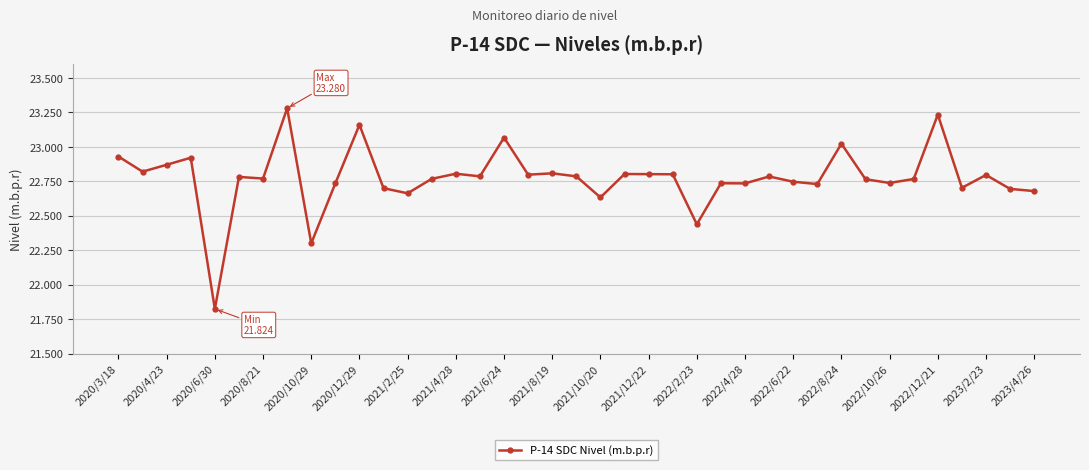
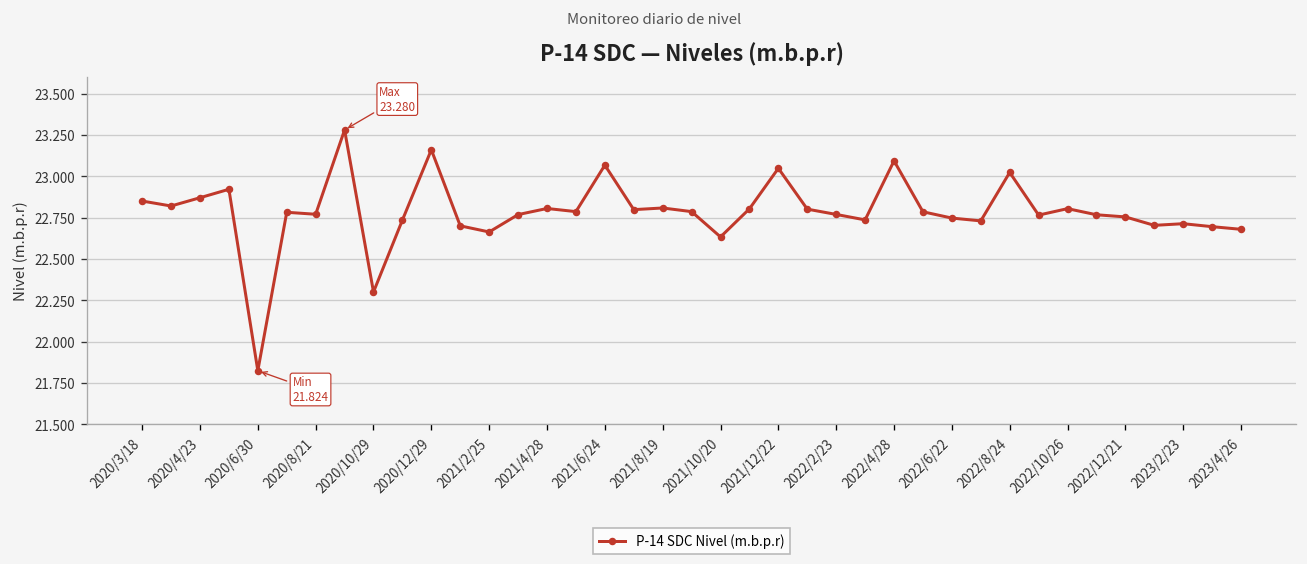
  {
-   "2020/3/18": 22.93,
+   "2020/3/18": 22.85,
    "2020/4/23": 22.87,
    "2020/8/21": 22.77,
    "2020/10/29": 22.30,
    "2020/12/29": 23.16,
    "2021/2/25": 22.66,
    "2021/4/28": 22.81,
    "2021/6/24": 23.07,
    "2021/8/19": 22.81,
    "2021/10/20": 22.63,
-   "2021/12/22": 22.80,
-   "2022/2/23": 22.44,
-   "2022/4/28": 22.74,
+   "2021/12/22": 23.05,
+   "2022/2/23": 22.77,
+   "2022/4/28": 23.09,
    "2022/6/22": 22.75,
    "2022/8/24": 23.02,
-   "2022/10/26": 22.74,
-   "2022/12/21": 23.23,
-   "2023/2/23": 22.80,
+   "2022/10/26": 22.80,
+   "2022/12/21": 22.75,
+   "2023/2/23": 22.71,
    "2023/4/26": 22.68
  }
